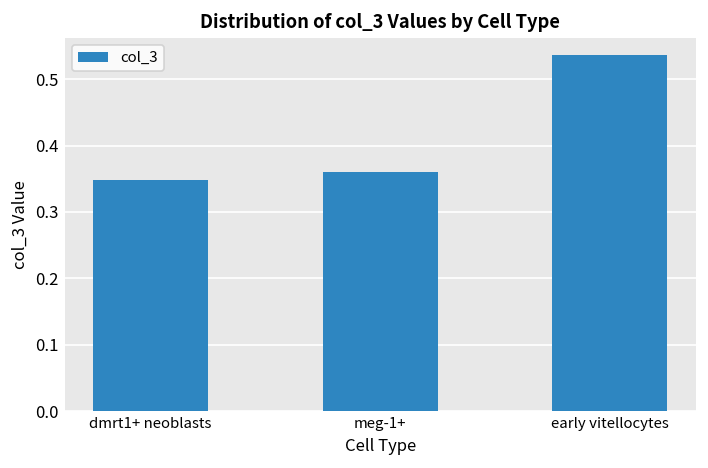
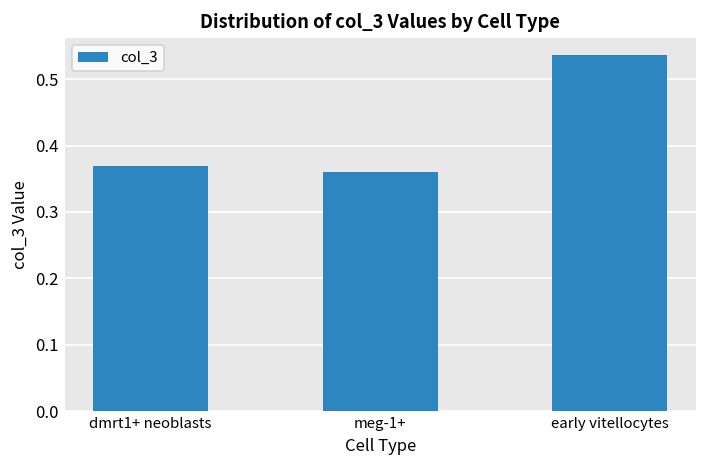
  {
-   "dmrt1+ neoblasts": 0.35,
+   "dmrt1+ neoblasts": 0.37,
    "meg-1+": 0.36,
    "early vitellocytes": 0.54
  }
